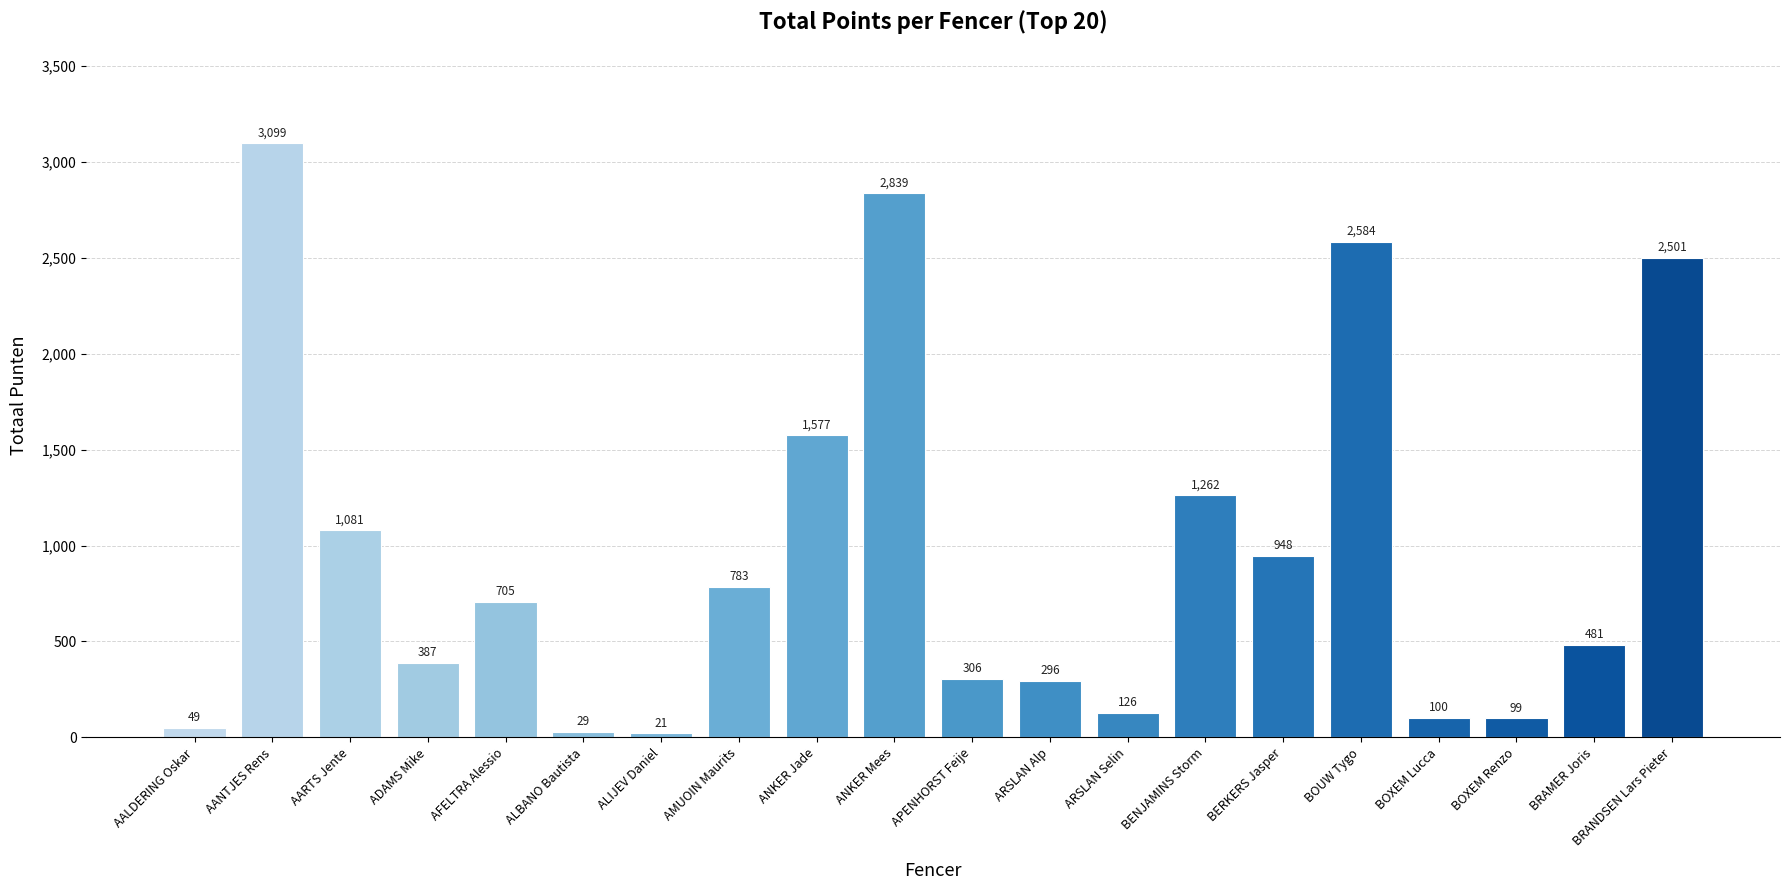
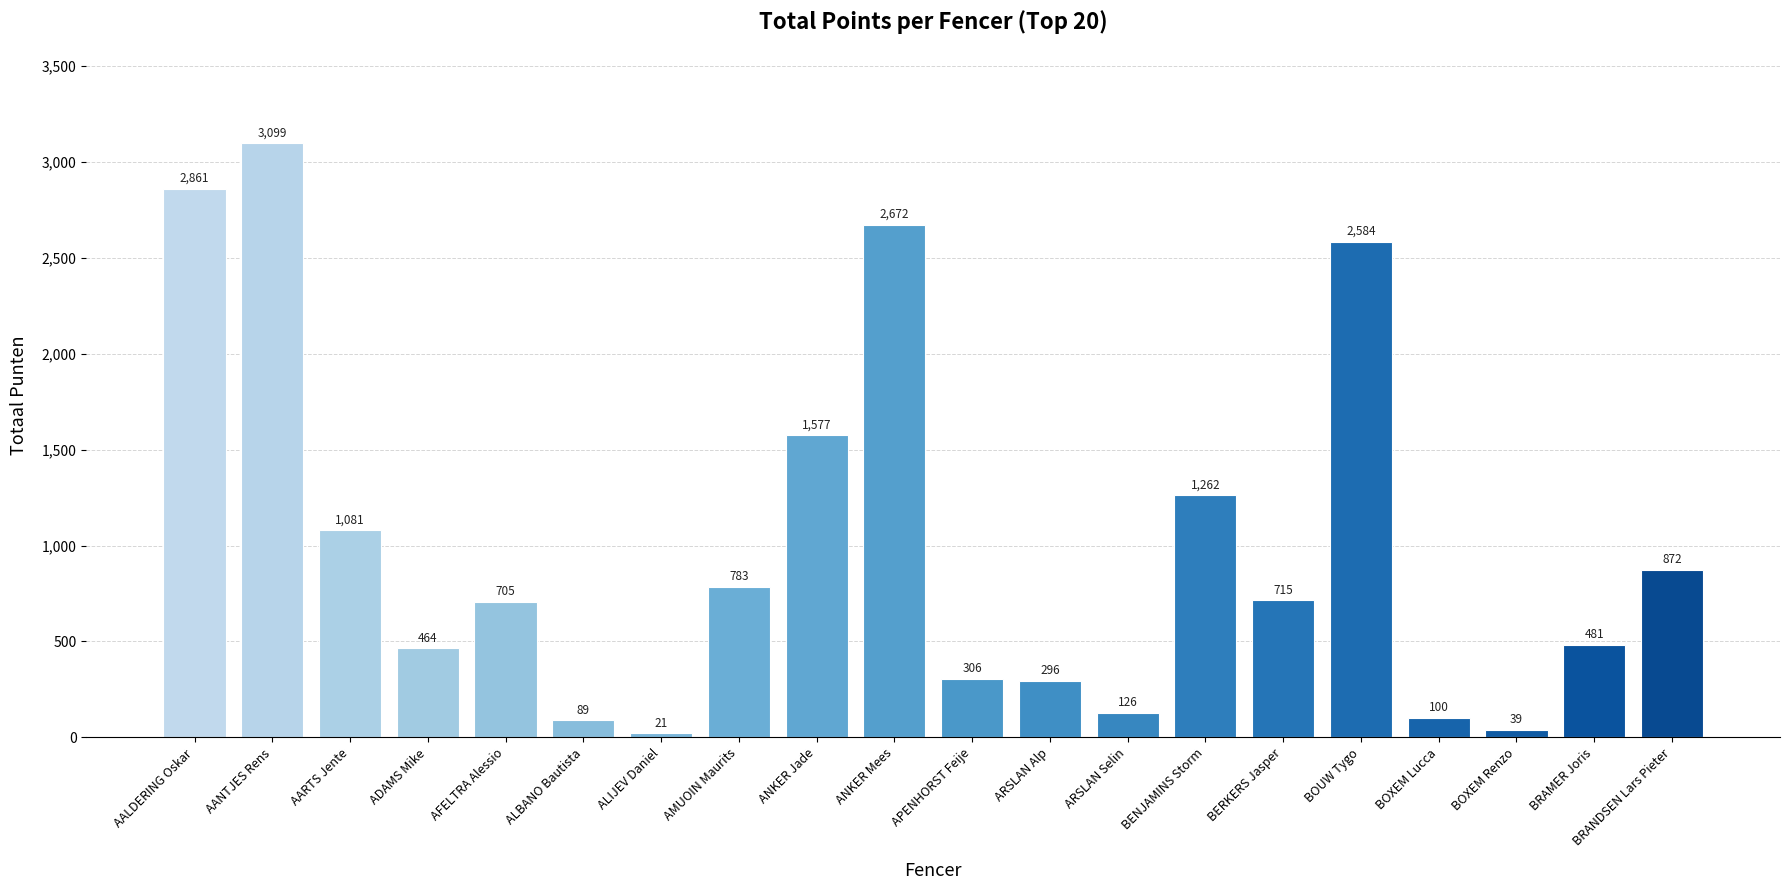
  {
-   "AALDERING Oskar": "49",
+   "AALDERING Oskar": "2,861",
    "AANTJES Rens": "3,099",
    "AARTS Jente": "1,081",
-   "ADAMS Mike": "387",
+   "ADAMS Mike": "464",
    "AFELTRA Alessio": "705",
-   "ALBANO Bautista": "29",
+   "ALBANO Bautista": "89",
    "ALIJEV Daniel": "21",
    "AMUOIN Maurits": "783",
    "ANKER Jade": "1,577",
-   "ANKER Mees": "2,839",
+   "ANKER Mees": "2,672",
    "APENHORST Feije": "306",
    "ARSLAN Alp": "296",
    "ARSLAN Selin": "126",
    "BENJAMINS Storm": "1,262",
-   "BERKERS Jasper": "948",
+   "BERKERS Jasper": "715",
    "BOUW Tygo": "2,584",
    "BOXEM Lucca": "100",
-   "BOXEM Renzo": "99",
+   "BOXEM Renzo": "39",
    "BRAMER Joris": "481",
-   "BRANDSEN Lars Pieter": "2,501"
+   "BRANDSEN Lars Pieter": "872"
  }
